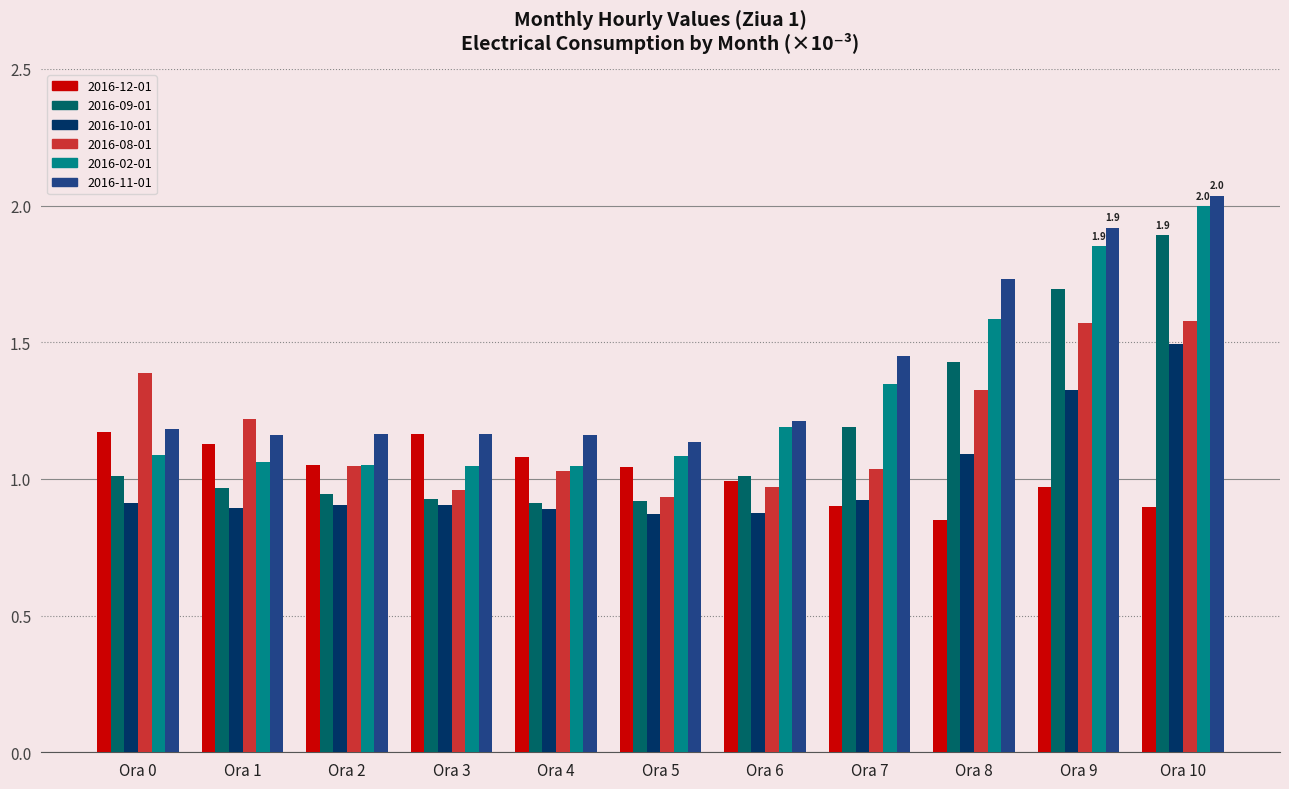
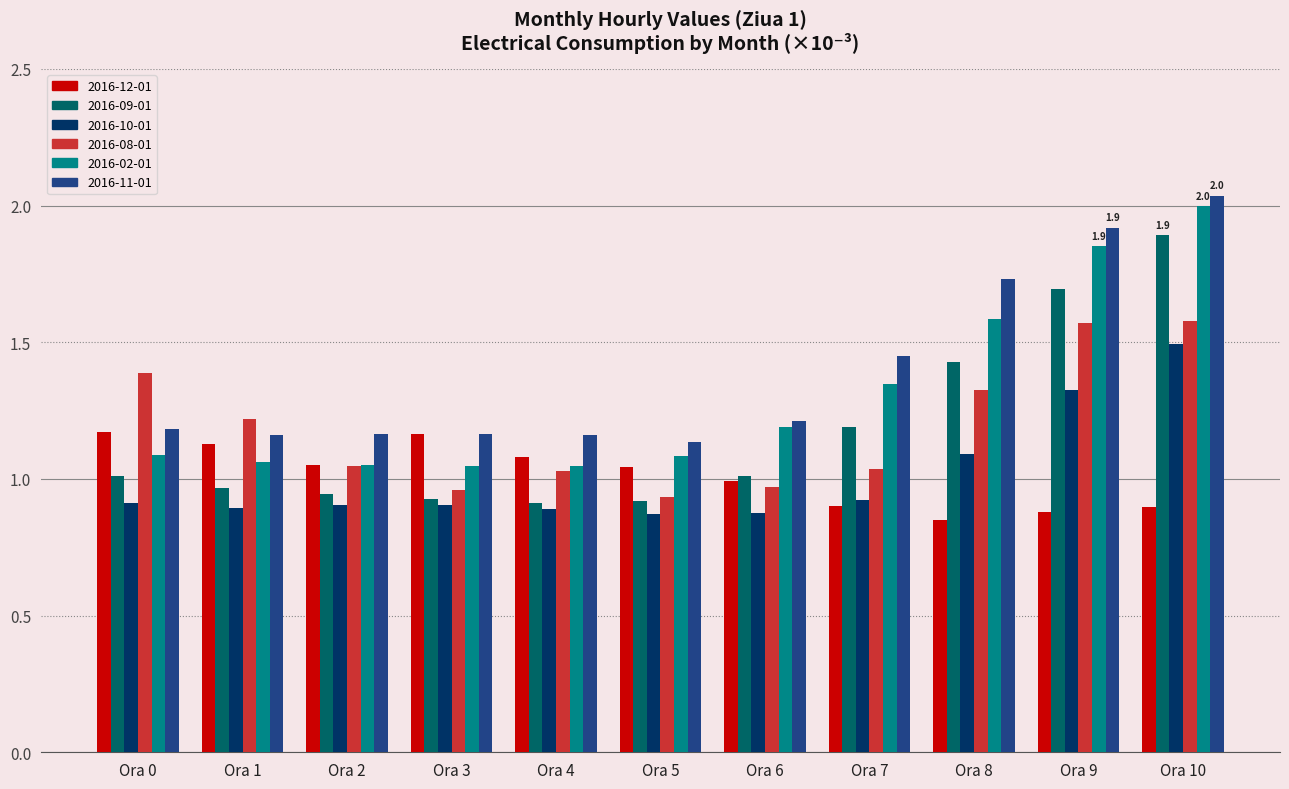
  {
    "2016-12-01": {
      "Ora 0": 1.17,
      "Ora 1": 1.13,
      "Ora 2": 1.05,
      "Ora 3": 1.16,
      "Ora 4": 1.08,
      "Ora 5": 1.04,
      "Ora 6": 0.99,
      "Ora 7": 0.90,
      "Ora 8": 0.85,
-     "Ora 9": 0.97,
+     "Ora 9": 0.88,
      "Ora 10": 0.90
    },
    "2016-08-01": {
      "Ora 0": 1.39,
      "Ora 1": 1.22,
      "Ora 2": 1.05,
      "Ora 3": 0.96,
      "Ora 4": 1.03,
      "Ora 5": 0.93,
      "Ora 6": 0.97,
      "Ora 7": 1.04,
      "Ora 8": 1.33,
      "Ora 9": 1.57,
      "Ora 10": 1.58
    }
  }
